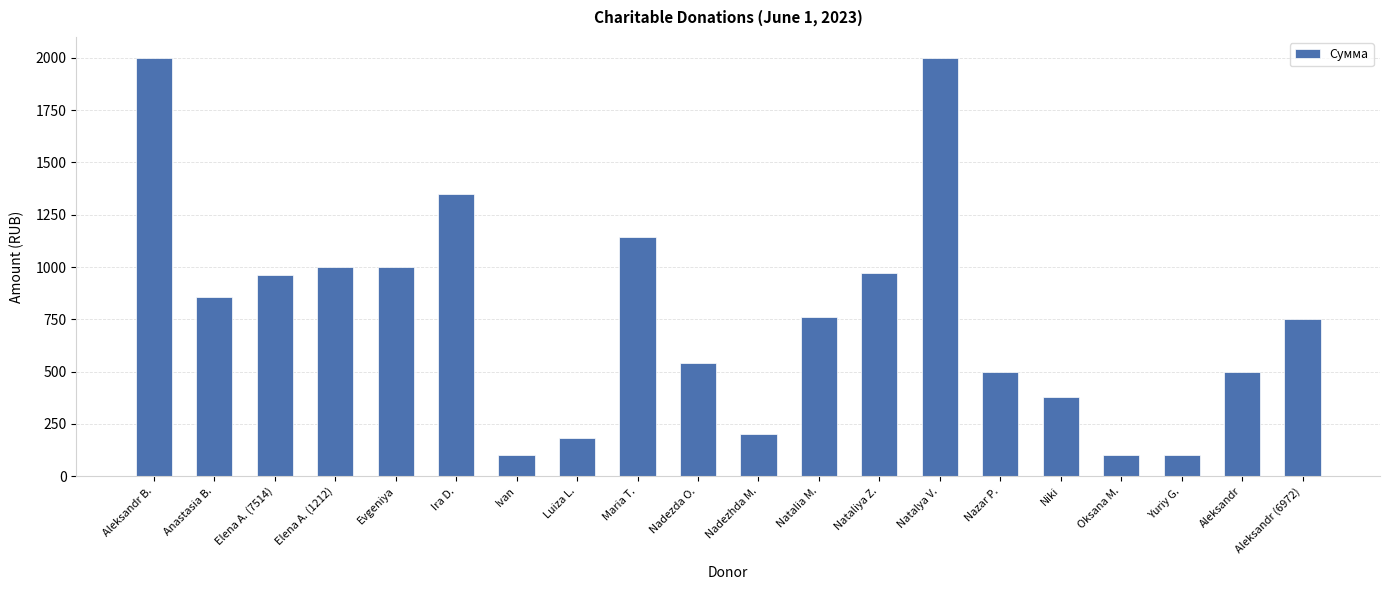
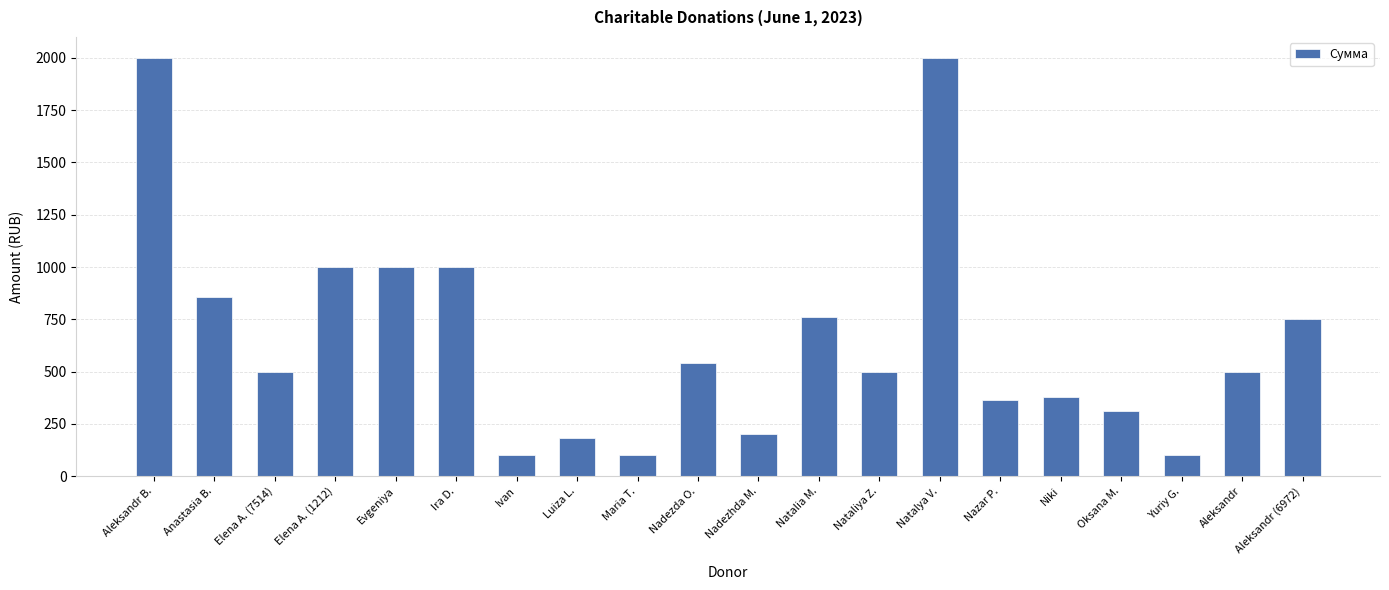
  {
    "Aleksandr B.": 2000,
    "Anastasia B.": 860,
-   "Elena A. (7514)": 960,
+   "Elena A. (7514)": 500,
    "Elena A. (1212)": 1000,
    "Evgeniya": 1000,
-   "Ira D.": 1350,
+   "Ira D.": 1000,
    "Ivan": 100,
    "Luiza L.": 180,
-   "Maria T.": 1150,
+   "Maria T.": 100,
    "Nadezda O.": 540,
    "Nadezhda M.": 200,
    "Natalia M.": 760,
-   "Nataliya Z.": 970,
+   "Nataliya Z.": 500,
    "Natalya V.": 2000,
-   "Nazar P.": 500,
+   "Nazar P.": 370,
    "Niki": 380,
-   "Oksana M.": 100,
+   "Oksana M.": 310,
    "Yuriy G.": 100,
    "Aleksandr": 500,
    "Aleksandr (6972)": 750
  }
